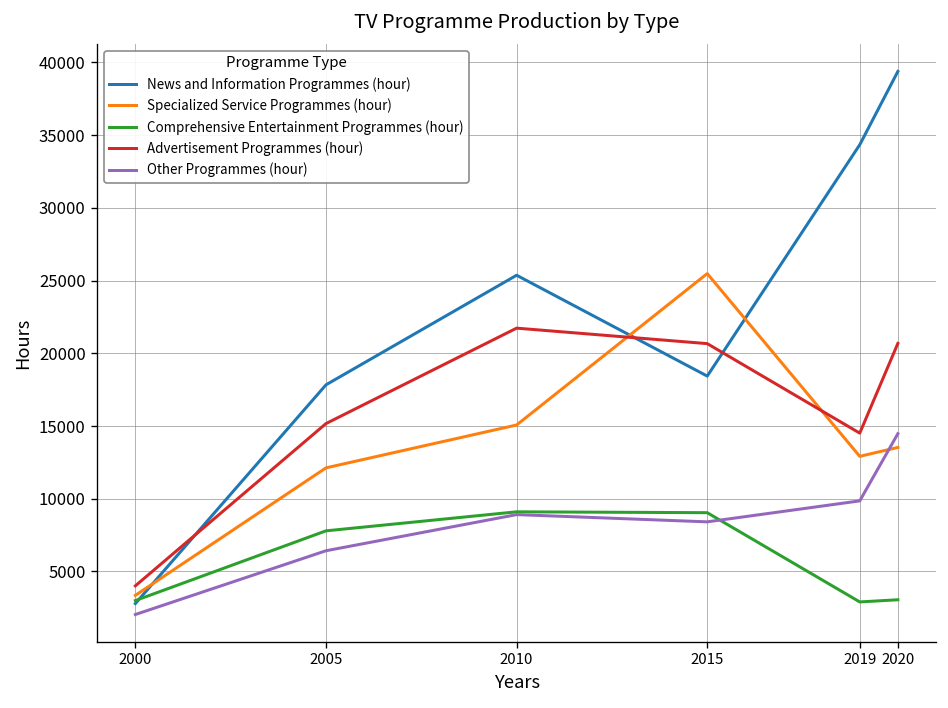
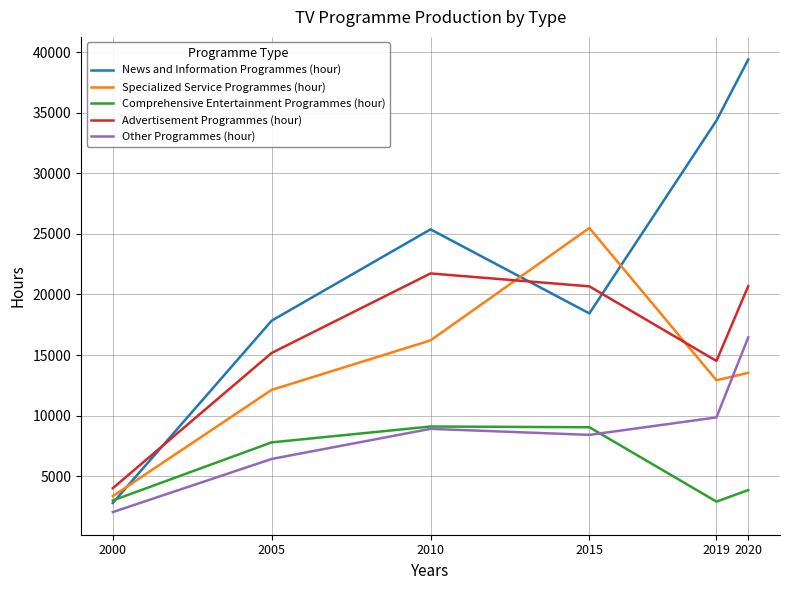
  {
    "News and Information Programmes (hour)": {
      "2005": 17800,
      "2010": 25400,
      "2015": 18400,
      "2019": 34300,
      "2020": 39400
    },
    "Specialized Service Programmes (hour)": {
      "2000": 3400,
      "2005": 12100,
-     "2010": 15100,
+     "2010": 16200,
      "2015": 25500,
      "2019": 12900,
      "2020": 13500
    },
    "Comprehensive Entertainment Programmes (hour)": {
      "2005": 7800,
      "2015": 9000,
      "2019": 2900,
-     "2020": 3100
+     "2020": 3900
    },
    "Advertisement Programmes (hour)": {
      "2000": 4000,
      "2005": 15200,
      "2010": 21700,
      "2015": 20700,
      "2019": 14500,
      "2020": 20700
    },
    "Other Programmes (hour)": {
      "2000": 2000,
      "2005": 6400,
      "2015": 8400,
      "2019": 9900,
-     "2020": 14500
+     "2020": 16500
    }
  }
